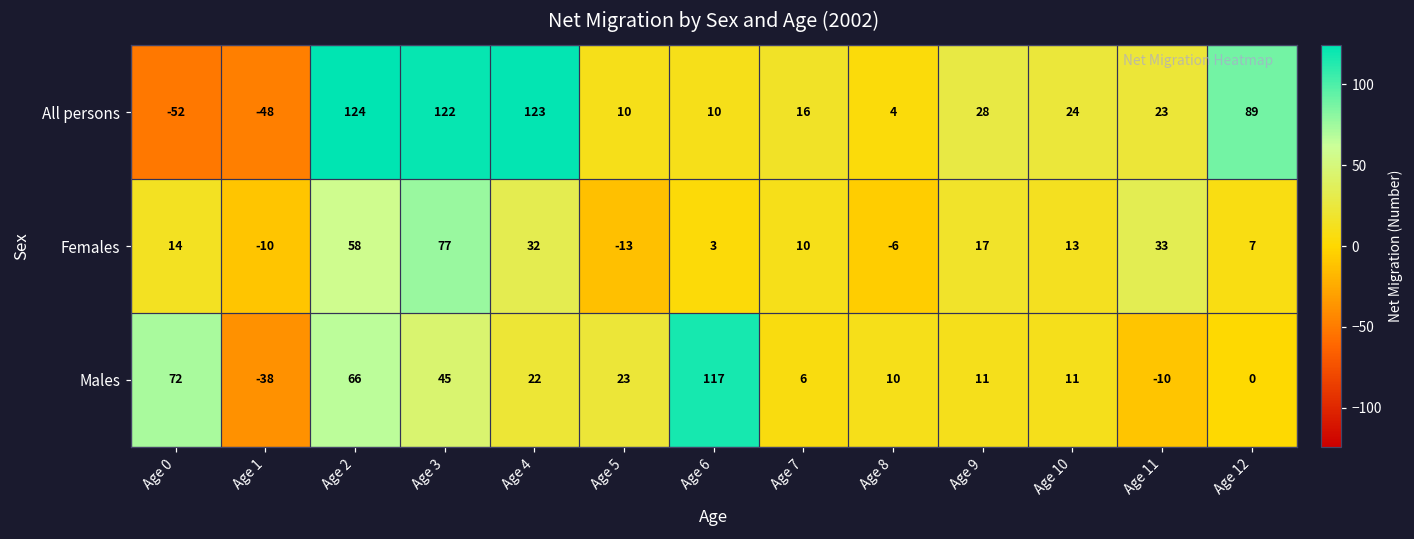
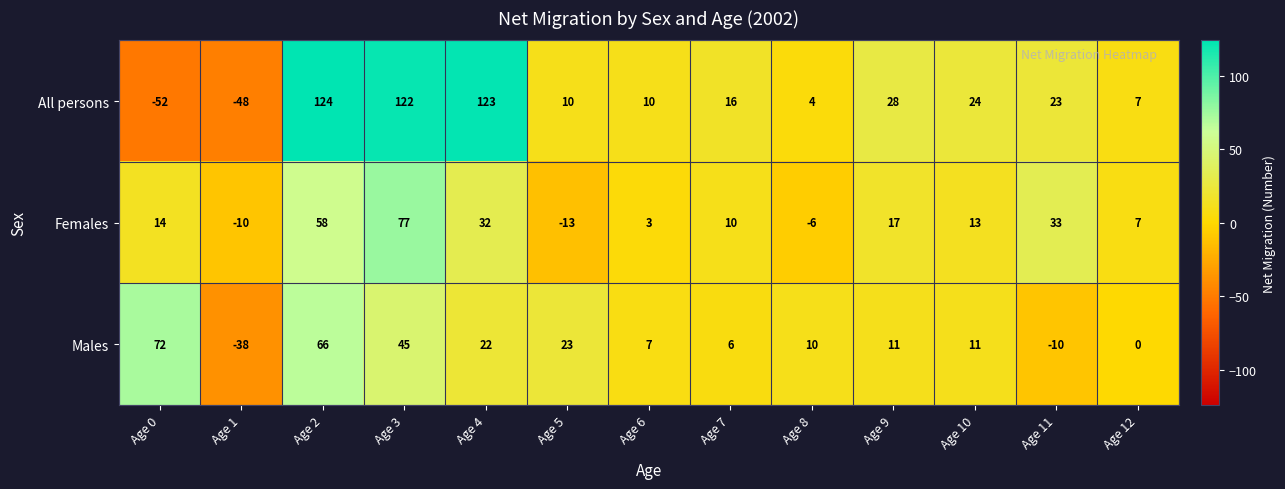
  {
    "All persons": {
      "Age 0": -52,
      "Age 1": -48,
      "Age 2": 124,
      "Age 3": 122,
      "Age 4": 123,
      "Age 5": 10,
      "Age 6": 10,
      "Age 7": 16,
      "Age 8": 4,
      "Age 9": 28,
      "Age 10": 24,
-     "Age 12": 89
+     "Age 12": 7
    },
    "Females": {
      "Age 0": 14,
      "Age 1": -10,
      "Age 2": 58,
      "Age 3": 77,
      "Age 4": 32,
      "Age 5": -13,
      "Age 6": 3,
      "Age 7": 10,
      "Age 8": -6,
      "Age 9": 17,
      "Age 10": 13,
      "Age 11": 33,
      "Age 12": 7
    },
    "Males": {
      "Age 0": 72,
      "Age 1": -38,
      "Age 2": 66,
      "Age 3": 45,
      "Age 4": 22,
      "Age 5": 23,
-     "Age 6": 117,
+     "Age 6": 7,
      "Age 7": 6,
      "Age 8": 10,
      "Age 9": 11,
      "Age 10": 11,
      "Age 11": -10,
      "Age 12": 0
    }
  }
